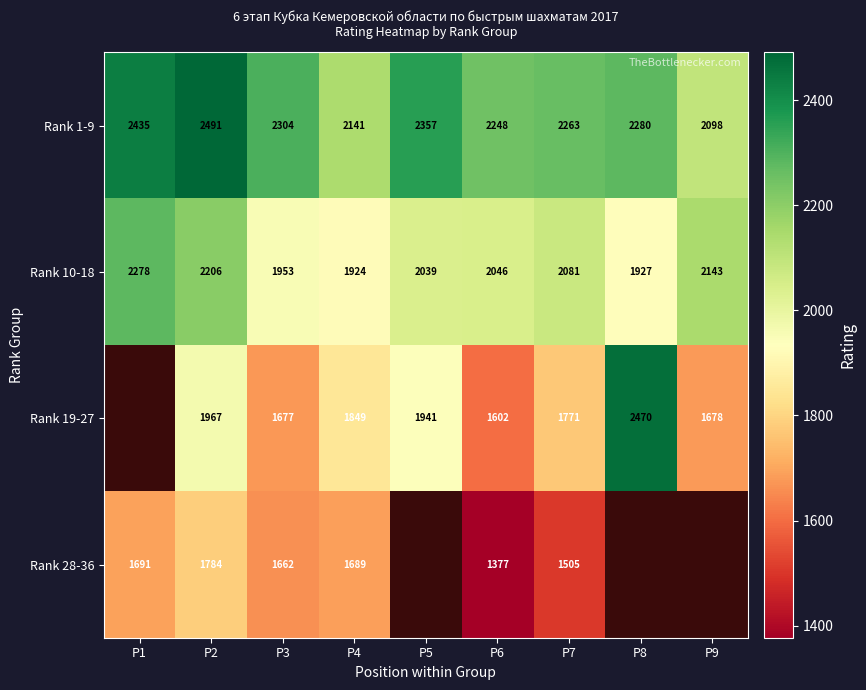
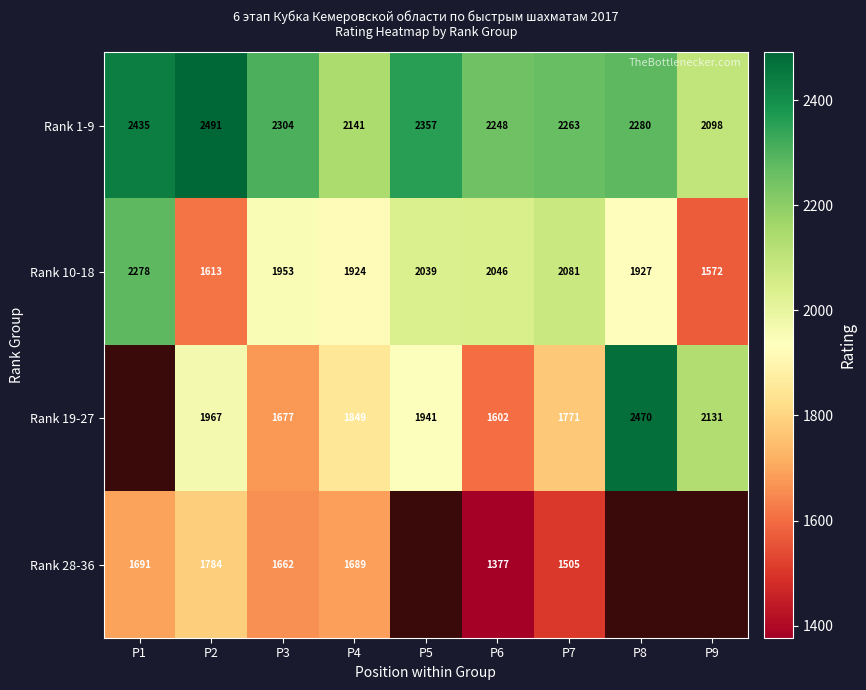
  {
    "Rank 1-9": {
      "P1": 2435,
      "P2": 2491,
      "P3": 2304,
      "P4": 2141,
      "P5": 2357,
      "P6": 2248,
      "P7": 2263,
      "P8": 2280
    },
    "Rank 10-18": {
      "P1": 2278,
-     "P2": 2206,
+     "P2": 1613,
      "P3": 1953,
      "P4": 1924,
      "P5": 2039,
      "P6": 2046,
      "P7": 2081,
      "P8": 1927,
-     "P9": 2143
+     "P9": 1572
    },
    "Rank 19-27": {
      "P2": 1967,
      "P3": 1677,
      "P4": 1849,
      "P5": 1941,
      "P6": 1602,
      "P7": 1771,
      "P8": 2470,
-     "P9": 1678
+     "P9": 2131
    },
    "Rank 28-36": {
      "P1": 1691,
      "P2": 1784,
      "P3": 1662,
      "P4": 1689,
      "P6": 1377,
      "P7": 1505
    }
  }
